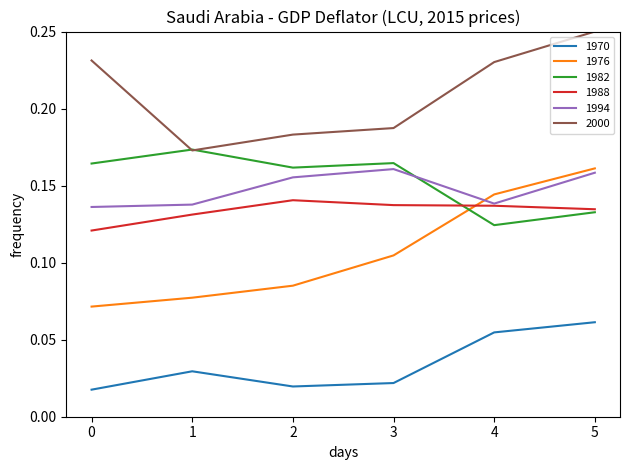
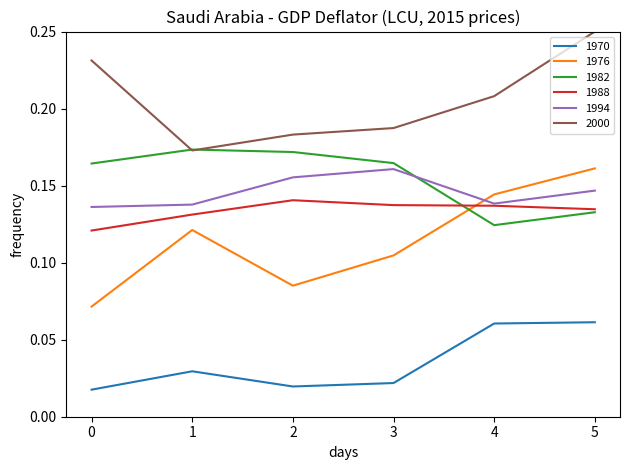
  {
    "1970": {
      "0": 0.018,
      "1": 0.029,
      "2": 0.020,
      "3": 0.022,
-     "4": 0.055,
+     "4": 0.060,
      "5": 0.061
    },
    "1976": {
      "0": 0.071,
-     "1": 0.077,
+     "1": 0.121,
      "2": 0.085,
      "3": 0.105,
      "4": 0.144,
      "5": 0.161
    },
    "1982": {
      "0": 0.164,
-     "2": 0.162,
+     "2": 0.172,
      "3": 0.165,
      "4": 0.124,
      "5": 0.133
    },
    "1988": {
      "0": 0.121,
      "1": 0.131,
      "2": 0.141,
      "3": 0.137,
      "5": 0.135
    },
    "1994": {
      "0": 0.136,
      "1": 0.138,
      "2": 0.155,
      "3": 0.161,
-     "5": 0.158
+     "5": 0.147
    },
    "2000": {
      "0": 0.231,
      "2": 0.183,
      "3": 0.187,
-     "4": 0.230,
+     "4": 0.208,
      "5": 0.250
    }
  }
